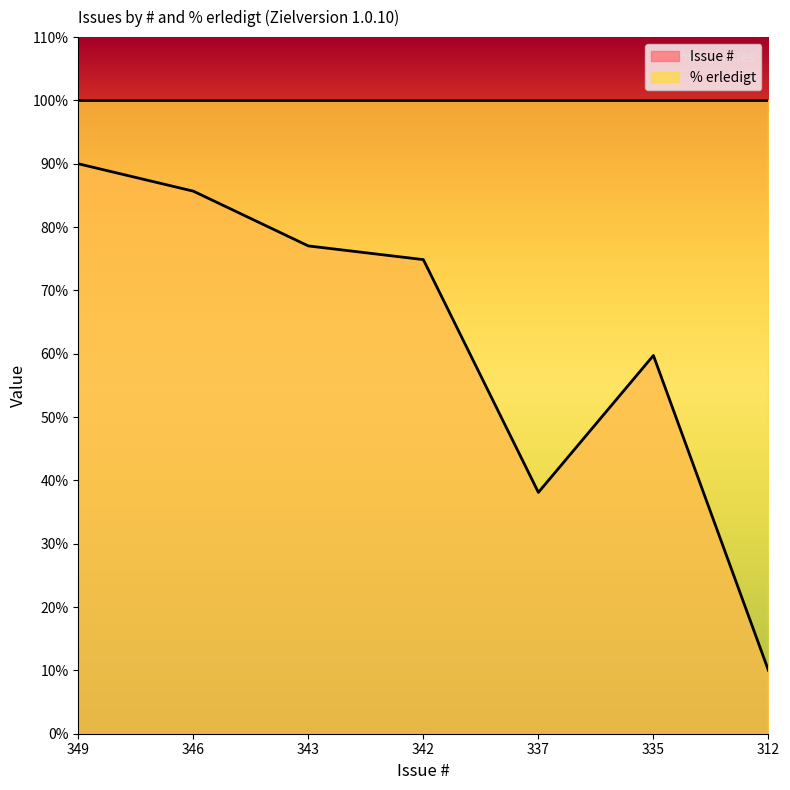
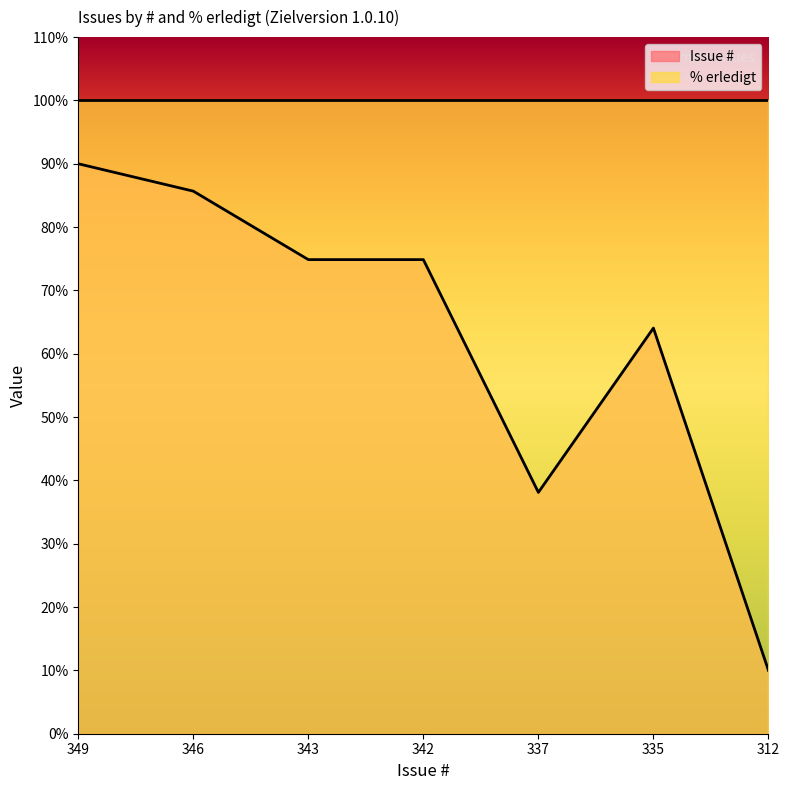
  {
    "Issue #": {
      "349": "90%",
      "346": "86%",
-     "343": "77%",
+     "343": "75%",
      "342": "75%",
      "337": "38%",
-     "335": "60%",
+     "335": "64%",
      "312": "10%"
    },
    "% erledigt": {
      "349": "100%",
      "346": "100%",
      "343": "100%",
      "342": "100%",
      "337": "100%",
      "335": "100%",
      "312": "100%"
    }
  }
